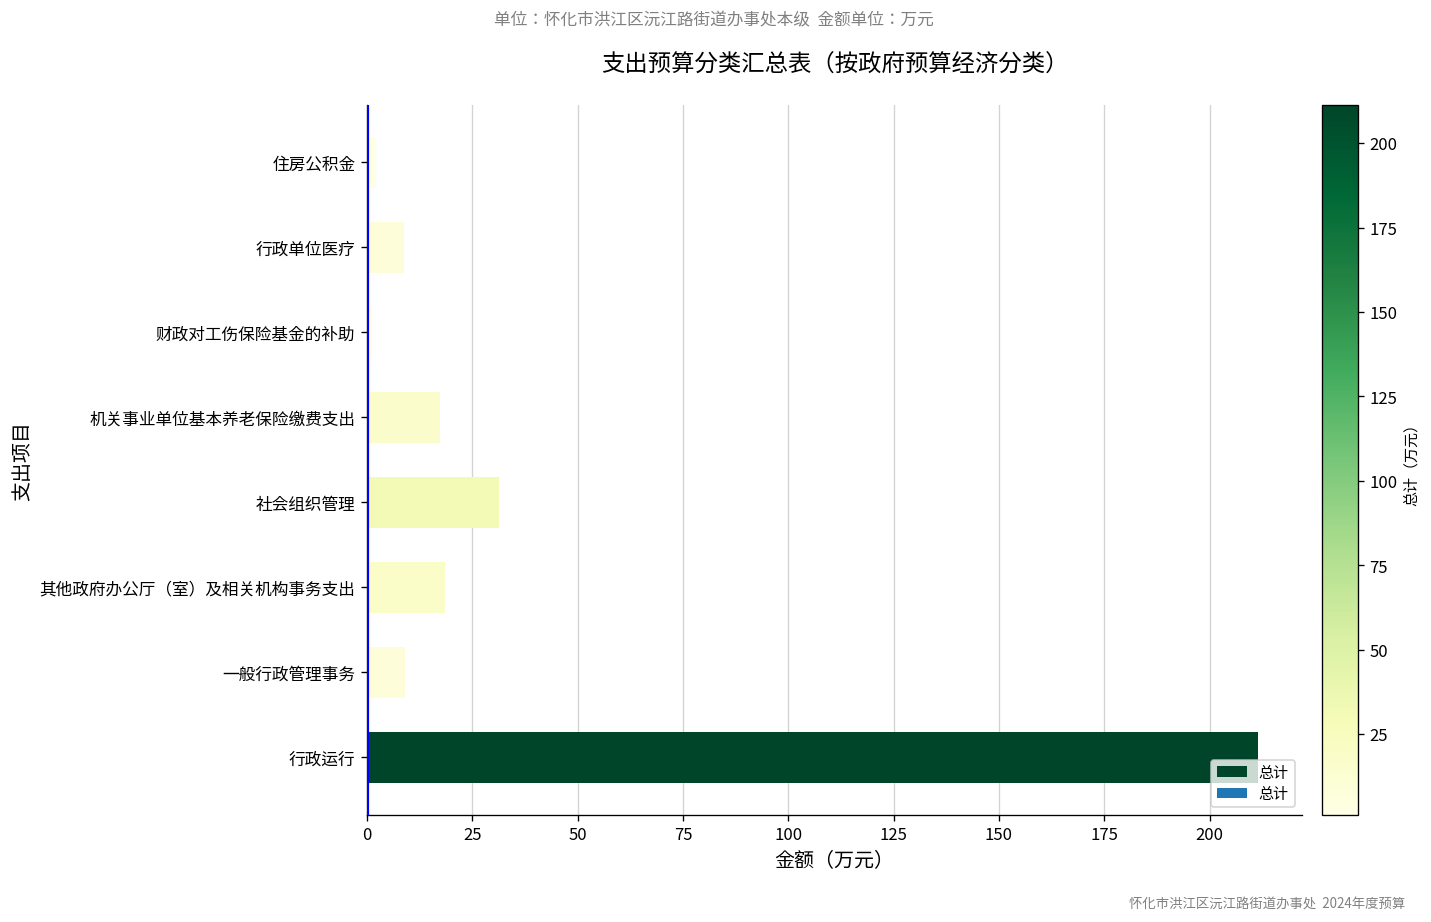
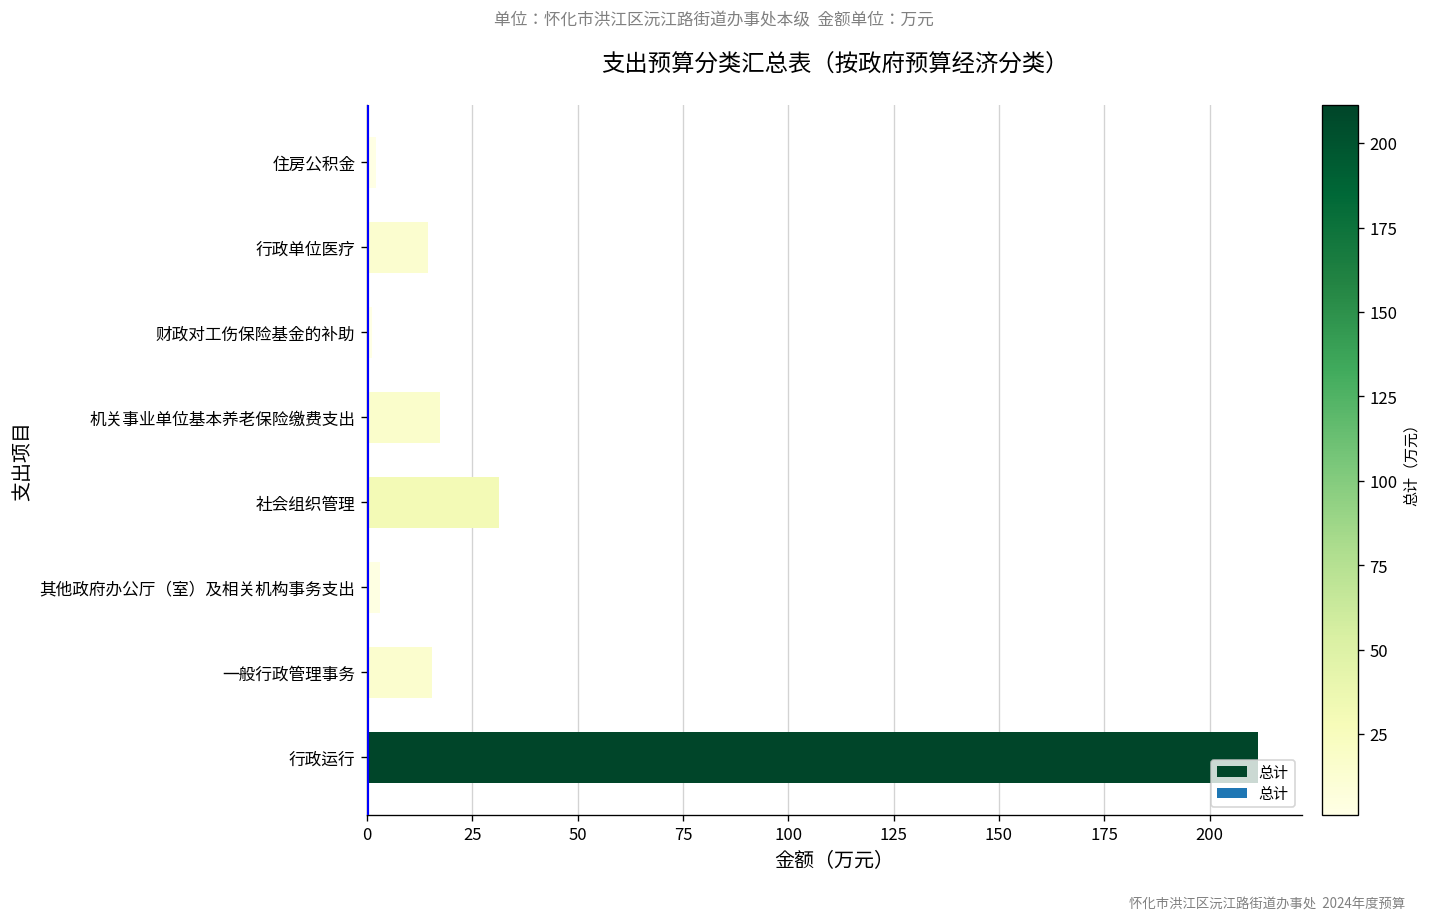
  {
    "住房公积金": 2,
-   "行政单位医疗": 9,
+   "行政单位医疗": 15,
    "财政对工伤保险基金的补助": 1,
    "机关事业单位基本养老保险缴费支出": 17,
    "社会组织管理": 31,
-   "其他政府办公厅（室）及相关机构事务支出": 19,
-   "一般行政管理事务": 9
+   "其他政府办公厅（室）及相关机构事务支出": 3,
+   "一般行政管理事务": 15
  }
